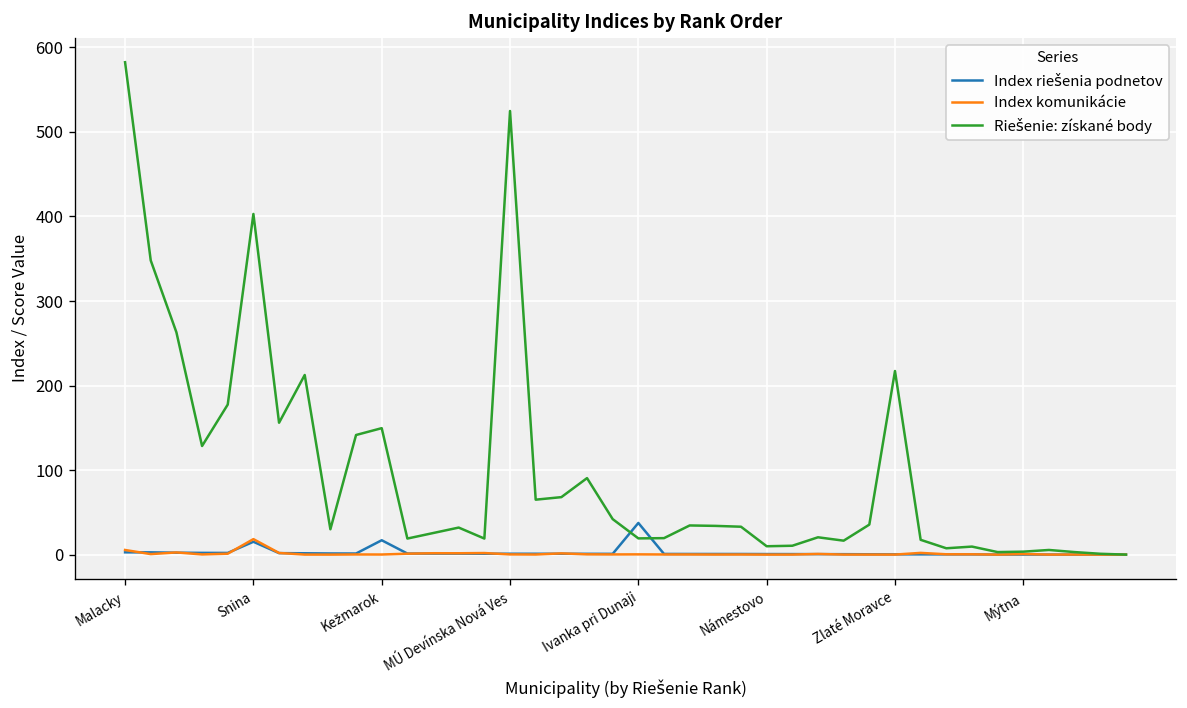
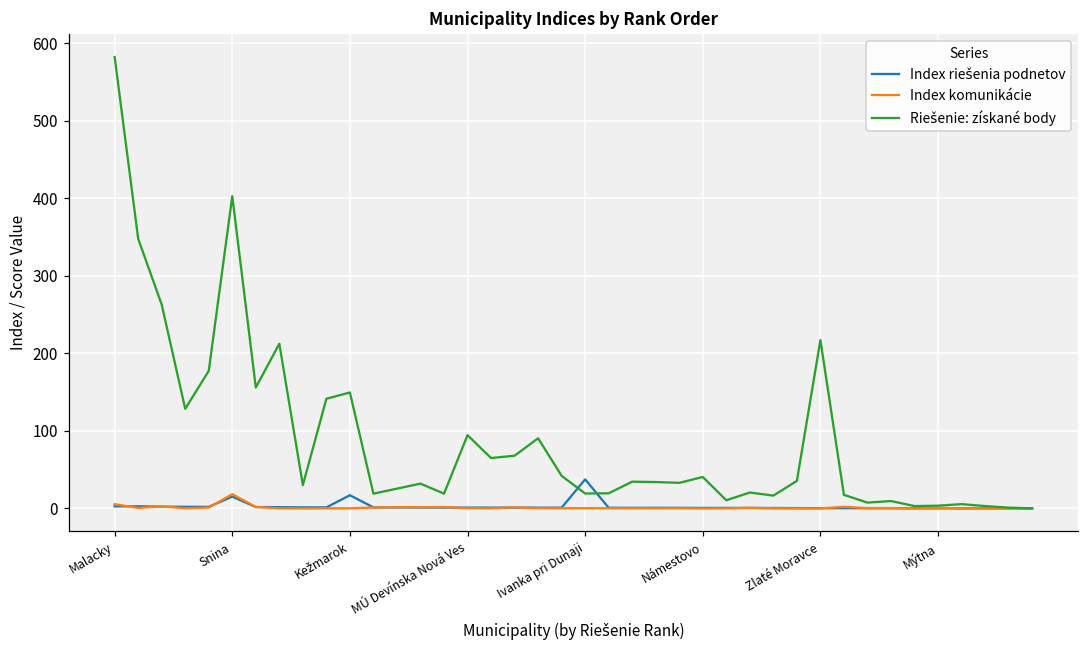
  {
    "Index riešenia podnetov": {
      "Kežmarok": 20,
      "Ivanka pri Dunaji": 40
    },
    "Index komunikácie": {
      "Kežmarok": 0,
      "Ivanka pri Dunaji": 0
    },
    "Riešenie: získané body": {
      "Malacky": 580,
      "Snina": 400,
      "Kežmarok": 150,
-     "MÚ Devínska Nová Ves": 520,
+     "MÚ Devínska Nová Ves": 90,
      "Ivanka pri Dunaji": 20,
-     "Námestovo": 10,
+     "Námestovo": 40,
      "Zlaté Moravce": 220
    }
  }
